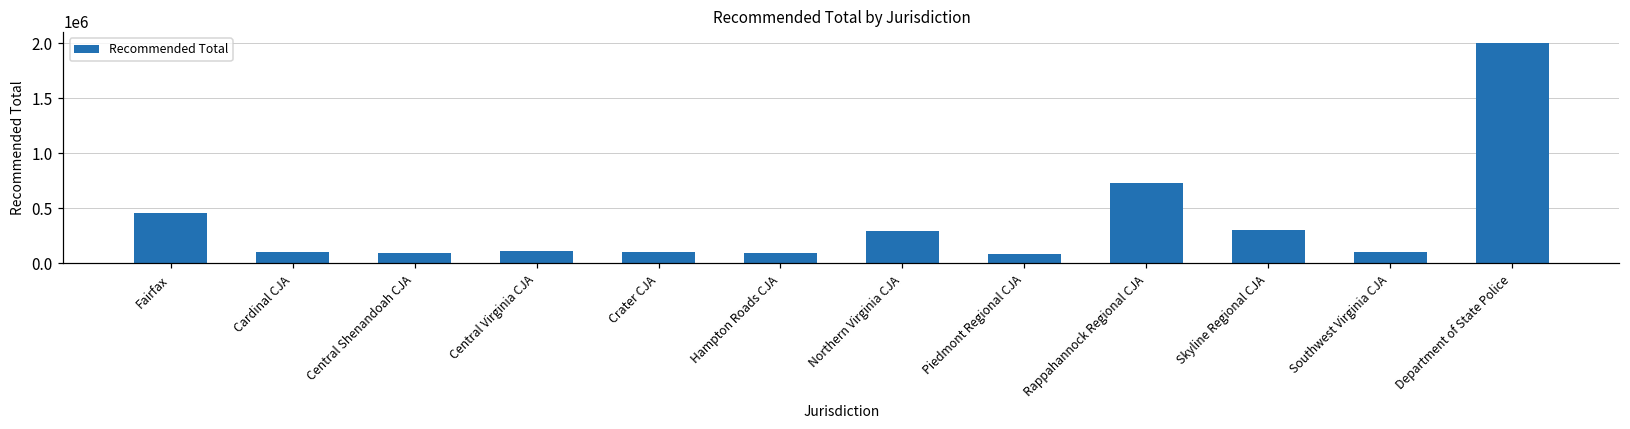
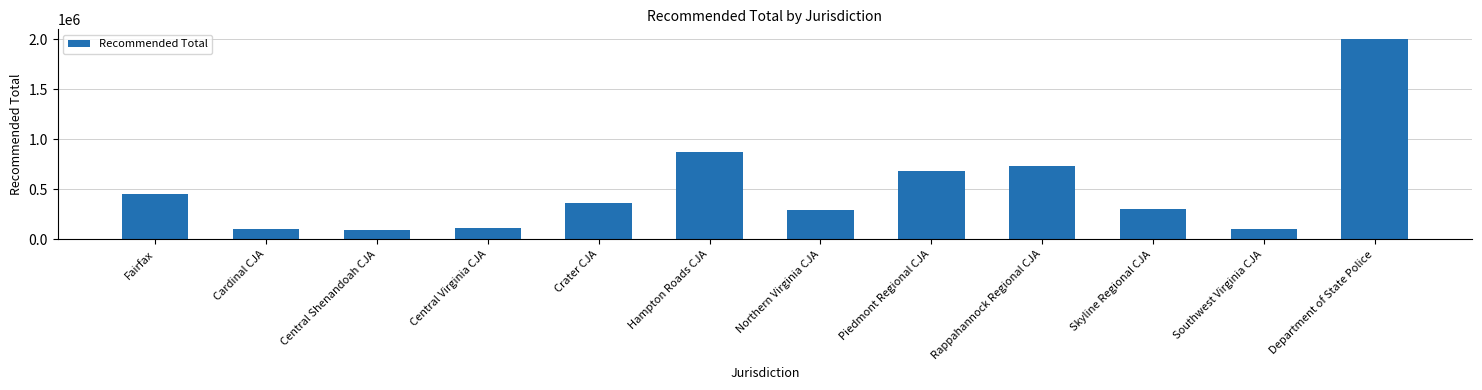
  {
    "Fairfax": 500000,
    "Cardinal CJA": 100000,
    "Central Shenandoah CJA": 100000,
    "Central Virginia CJA": 100000,
-   "Crater CJA": 100000,
-   "Hampton Roads CJA": 100000,
+   "Crater CJA": 400000,
+   "Hampton Roads CJA": 900000,
    "Northern Virginia CJA": 300000,
-   "Piedmont Regional CJA": 100000,
+   "Piedmont Regional CJA": 700000,
    "Rappahannock Regional CJA": 700000,
    "Skyline Regional CJA": 300000,
    "Southwest Virginia CJA": 100000,
    "Department of State Police": 2000000
  }
